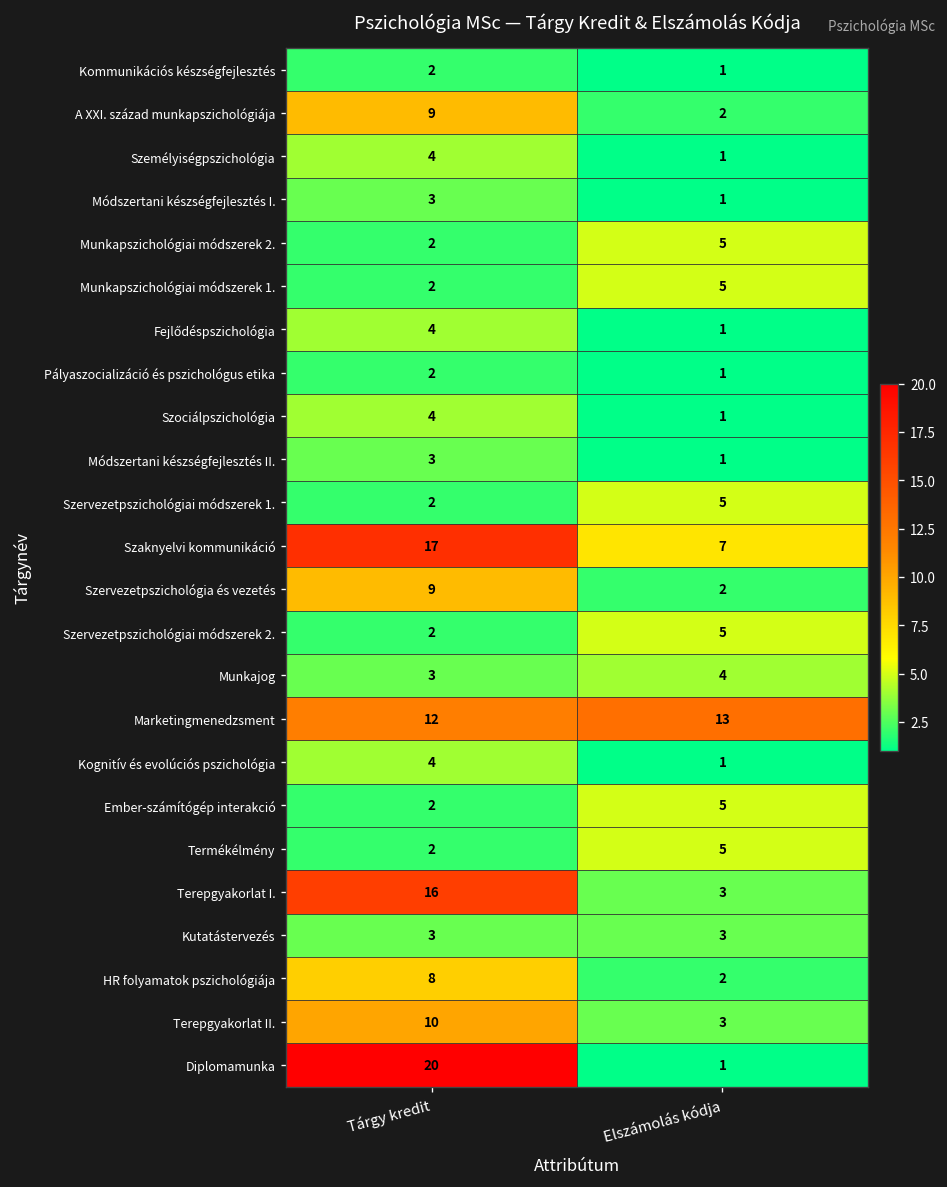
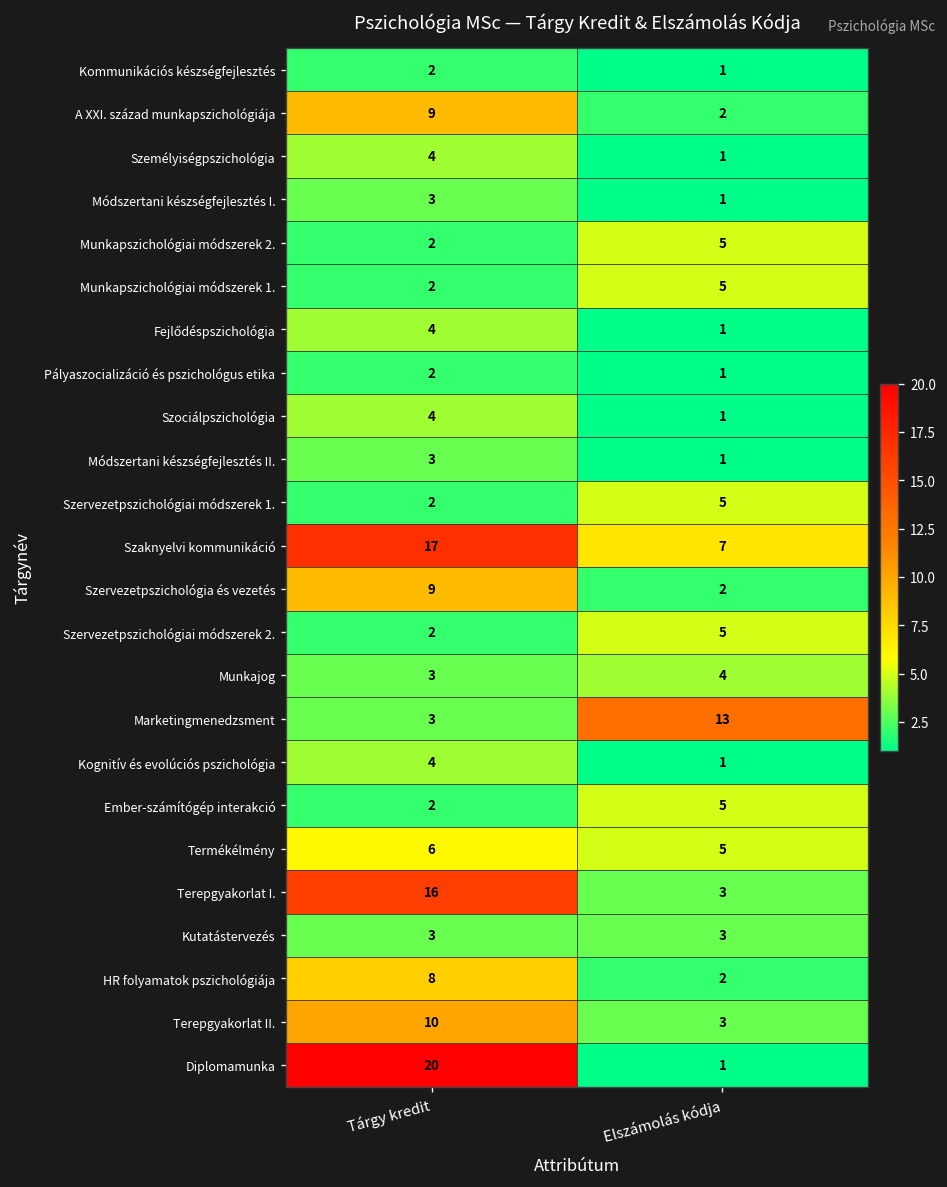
  {
    "Kommunikációs készségfejlesztés": {
      "Tárgy kredit": 2,
      "Elszámolás kódja": 1
    },
    "A XXI. század munkapszichológiája": {
      "Tárgy kredit": 9,
      "Elszámolás kódja": 2
    },
    "Személyiségpszichológia": {
      "Tárgy kredit": 4,
      "Elszámolás kódja": 1
    },
    "Módszertani készségfejlesztés I.": {
      "Tárgy kredit": 3,
      "Elszámolás kódja": 1
    },
    "Munkapszichológiai módszerek 2.": {
      "Tárgy kredit": 2,
      "Elszámolás kódja": 5
    },
    "Munkapszichológiai módszerek 1.": {
      "Tárgy kredit": 2,
      "Elszámolás kódja": 5
    },
    "Fejlődéspszichológia": {
      "Tárgy kredit": 4,
      "Elszámolás kódja": 1
    },
    "Pályaszocializáció és pszichológus etika": {
      "Tárgy kredit": 2,
      "Elszámolás kódja": 1
    },
    "Szociálpszichológia": {
      "Tárgy kredit": 4,
      "Elszámolás kódja": 1
    },
    "Módszertani készségfejlesztés II.": {
      "Tárgy kredit": 3,
      "Elszámolás kódja": 1
    },
    "Szervezetpszichológiai módszerek 1.": {
      "Tárgy kredit": 2,
      "Elszámolás kódja": 5
    },
    "Szaknyelvi kommunikáció": {
      "Tárgy kredit": 17,
      "Elszámolás kódja": 7
    },
    "Szervezetpszichológia és vezetés": {
      "Tárgy kredit": 9,
      "Elszámolás kódja": 2
    },
    "Szervezetpszichológiai módszerek 2.": {
      "Tárgy kredit": 2,
      "Elszámolás kódja": 5
    },
    "Munkajog": {
      "Tárgy kredit": 3,
      "Elszámolás kódja": 4
    },
    "Marketingmenedzsment": {
-     "Tárgy kredit": 12,
+     "Tárgy kredit": 3,
      "Elszámolás kódja": 13
    },
    "Kognitív és evolúciós pszichológia": {
      "Tárgy kredit": 4,
      "Elszámolás kódja": 1
    },
    "Ember-számítógép interakció": {
      "Tárgy kredit": 2,
      "Elszámolás kódja": 5
    },
    "Termékélmény": {
-     "Tárgy kredit": 2,
+     "Tárgy kredit": 6,
      "Elszámolás kódja": 5
    },
    "Terepgyakorlat I.": {
      "Tárgy kredit": 16,
      "Elszámolás kódja": 3
    },
    "Kutatástervezés": {
      "Tárgy kredit": 3,
      "Elszámolás kódja": 3
    },
    "HR folyamatok pszichológiája": {
      "Tárgy kredit": 8,
      "Elszámolás kódja": 2
    },
    "Terepgyakorlat II.": {
      "Tárgy kredit": 10,
      "Elszámolás kódja": 3
    },
    "Diplomamunka": {
      "Tárgy kredit": 20,
      "Elszámolás kódja": 1
    }
  }
